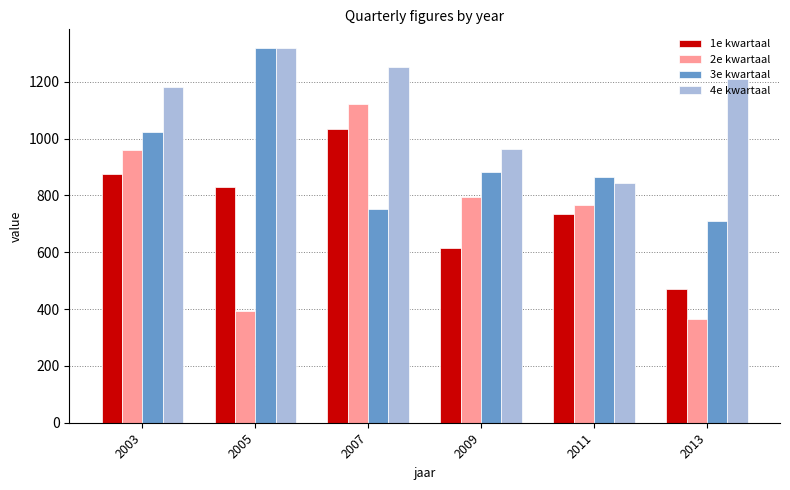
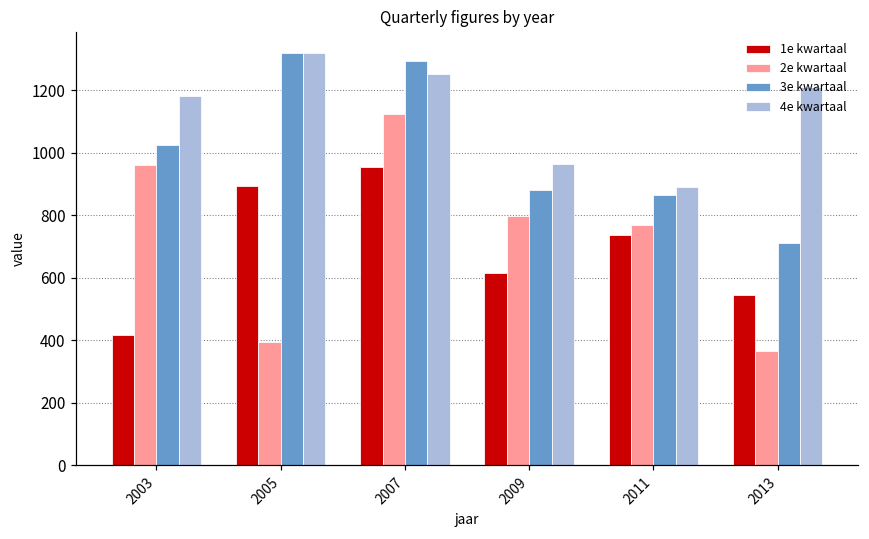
  {
    "1e kwartaal": {
-     "2003": 880,
-     "2005": 830,
-     "2007": 1040,
+     "2003": 420,
+     "2005": 890,
+     "2007": 950,
      "2009": 620,
      "2011": 740,
-     "2013": 470
+     "2013": 540
    },
    "2e kwartaal": {
      "2003": 960,
      "2005": 400,
      "2007": 1120,
      "2009": 800,
      "2011": 770,
      "2013": 370
    },
    "3e kwartaal": {
      "2003": 1020,
      "2005": 1320,
-     "2007": 750,
+     "2007": 1290,
      "2009": 880,
      "2011": 860,
      "2013": 710
    },
    "4e kwartaal": {
      "2003": 1180,
      "2005": 1320,
      "2007": 1250,
      "2009": 960,
-     "2011": 840,
+     "2011": 890,
      "2013": 1210
    }
  }
